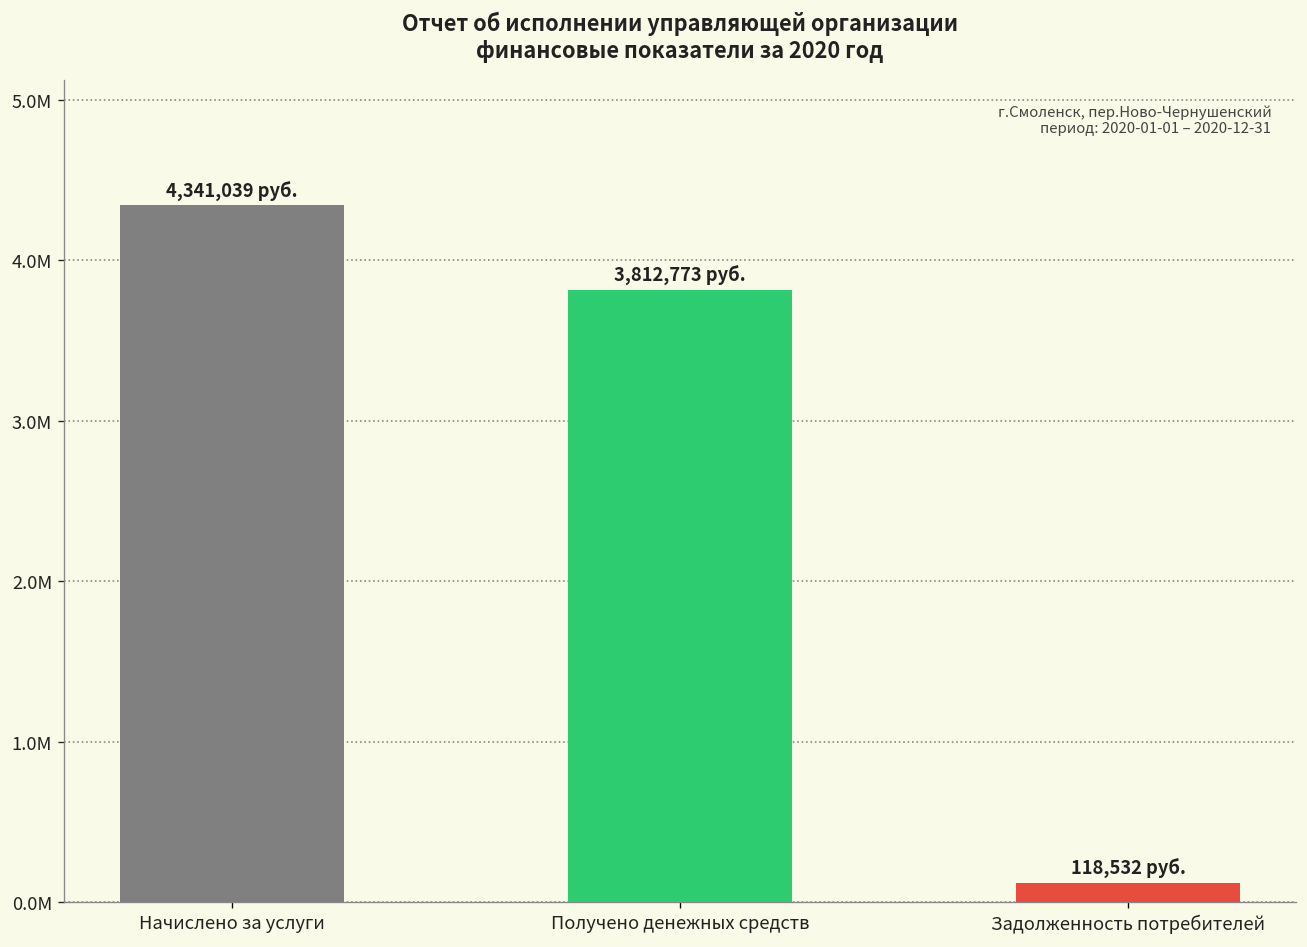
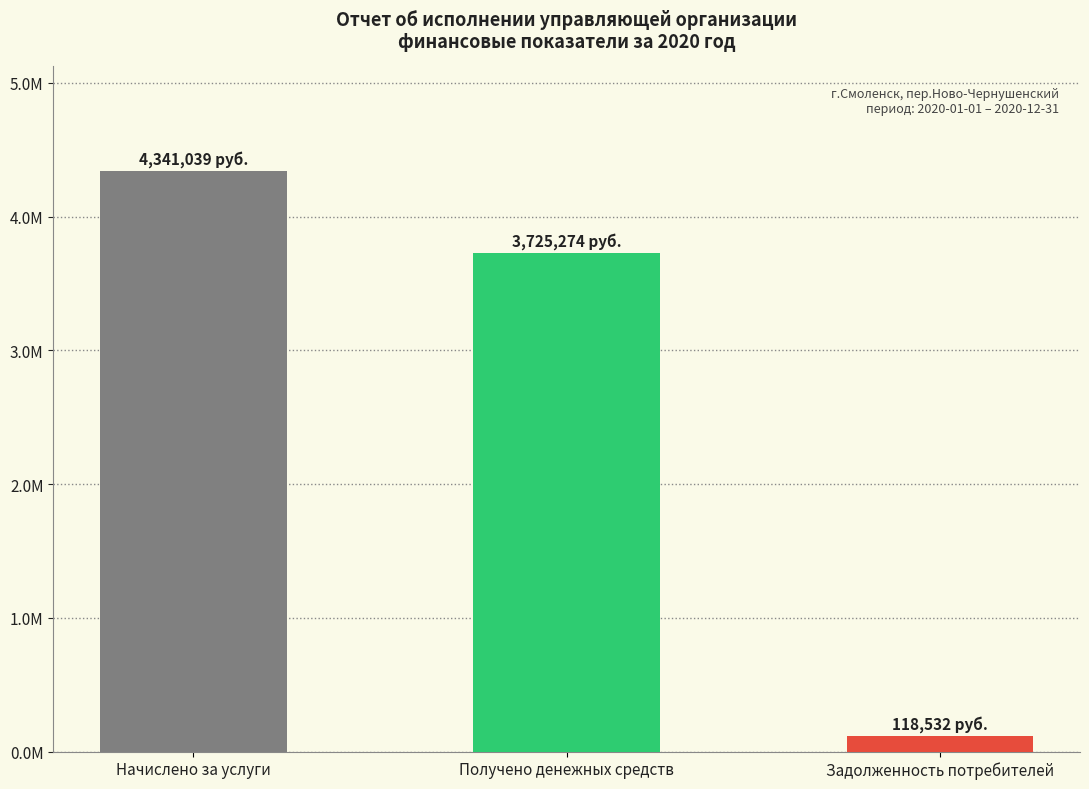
  {
    "Начислено за услуги": "4,341,039",
-   "Получено денежных средств": "3,812,773",
+   "Получено денежных средств": "3,725,274",
    "Задолженность потребителей": "118,532"
  }
